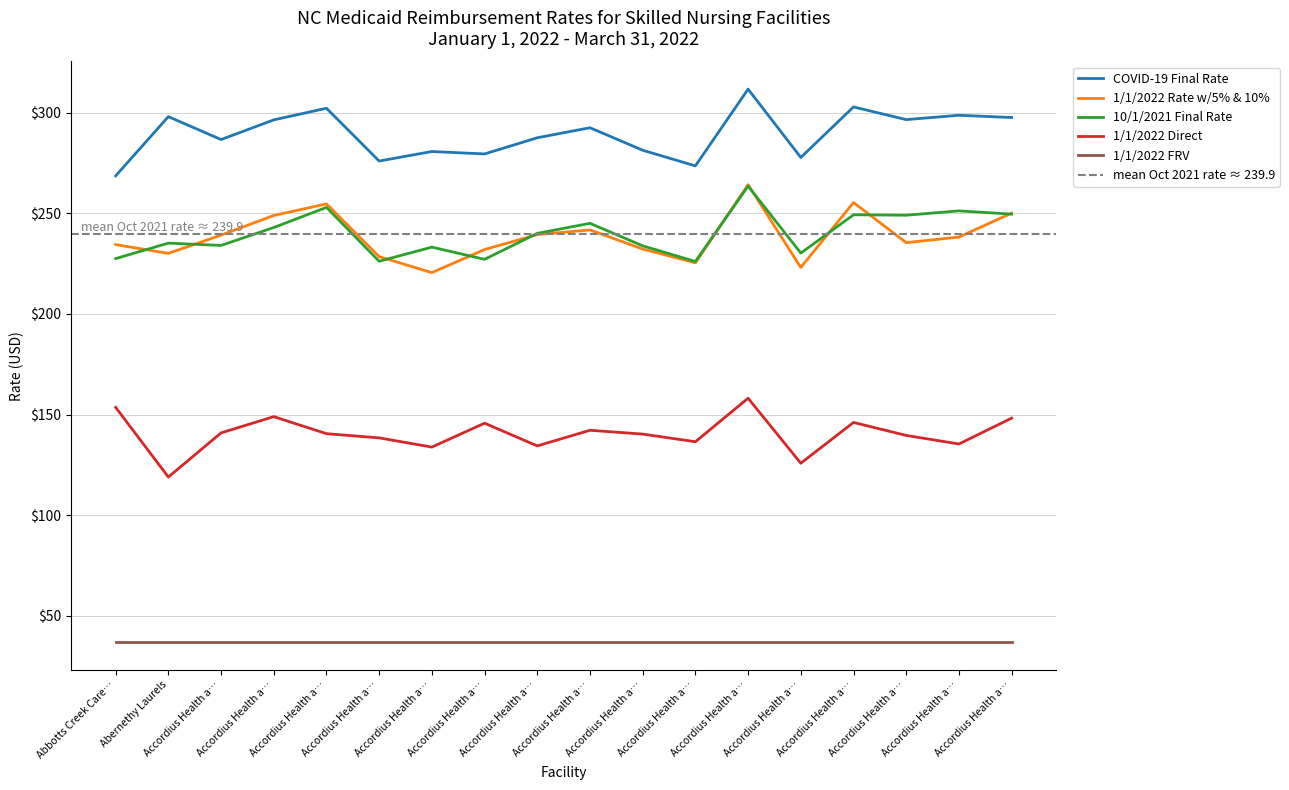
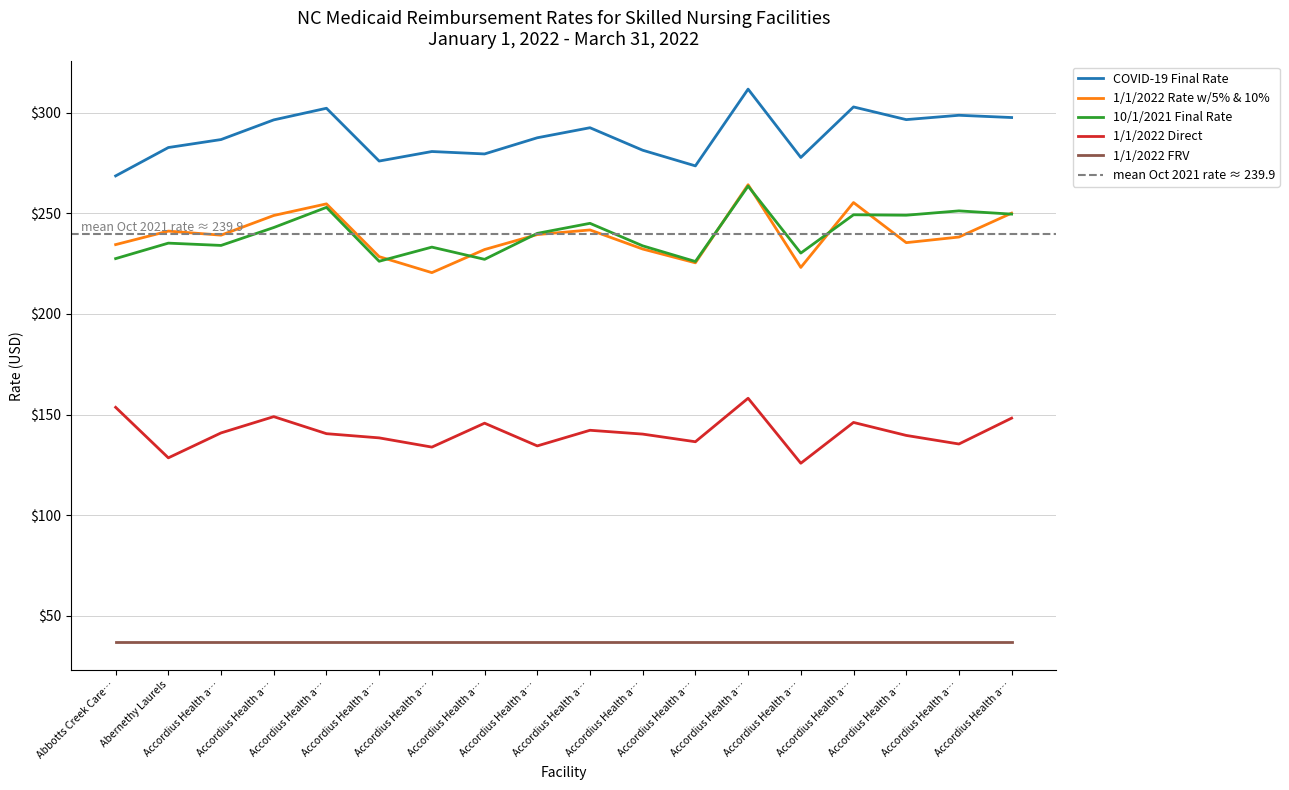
  {
    "COVID-19 Final Rate": {
      "Abbotts Creek Care…": "$269",
-     "Abernethy Laurels": "$298"
+     "Abernethy Laurels": "$283"
    },
    "1/1/2022 Rate w/5% & 10%": {
      "Abbotts Creek Care…": "$234",
-     "Abernethy Laurels": "$230"
+     "Abernethy Laurels": "$241"
    },
    "10/1/2021 Final Rate": {
      "Abbotts Creek Care…": "$228",
      "Abernethy Laurels": "$235"
    },
    "1/1/2022 Direct": {
      "Abbotts Creek Care…": "$154",
-     "Abernethy Laurels": "$119"
+     "Abernethy Laurels": "$129"
    },
    "1/1/2022 FRV": {
      "Abbotts Creek Care…": "$37",
      "Abernethy Laurels": "$37"
    }
  }
